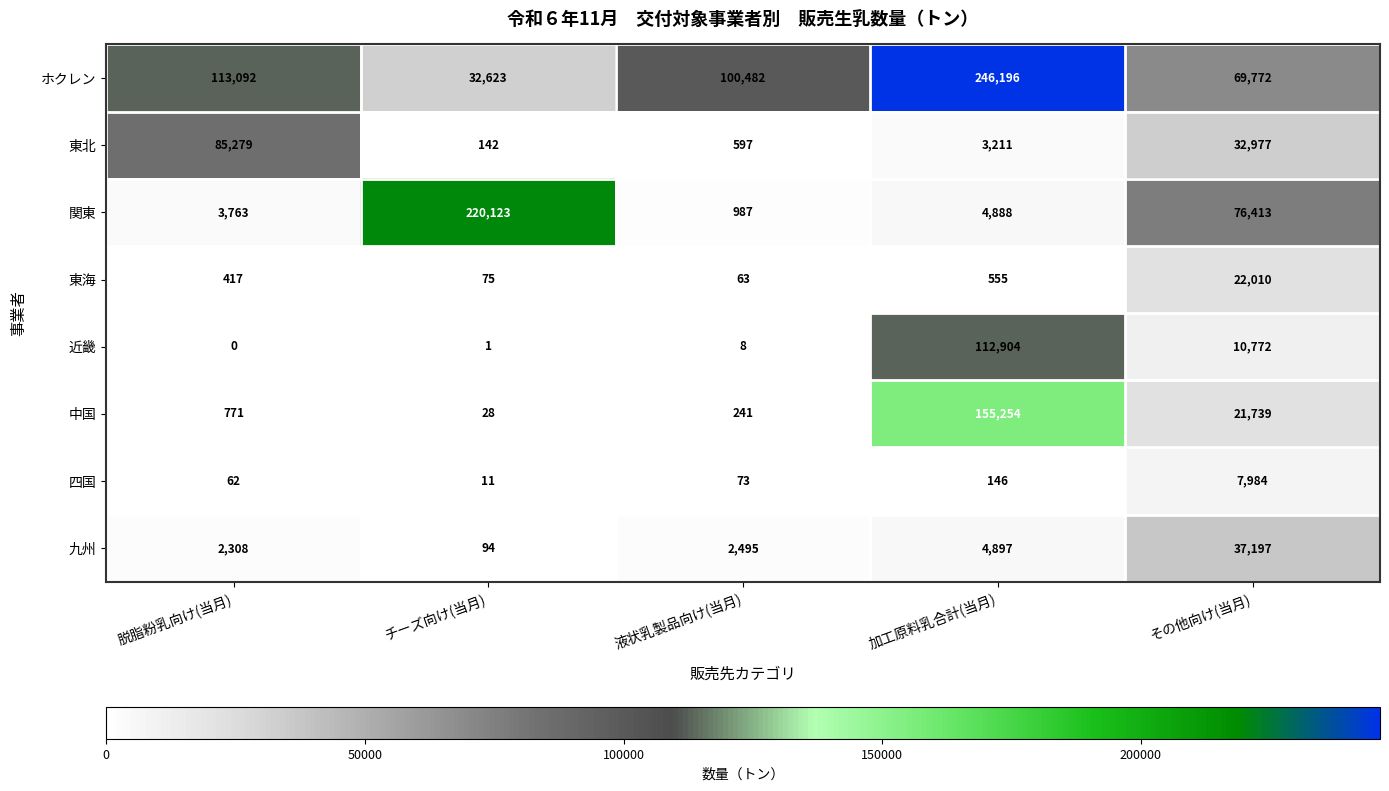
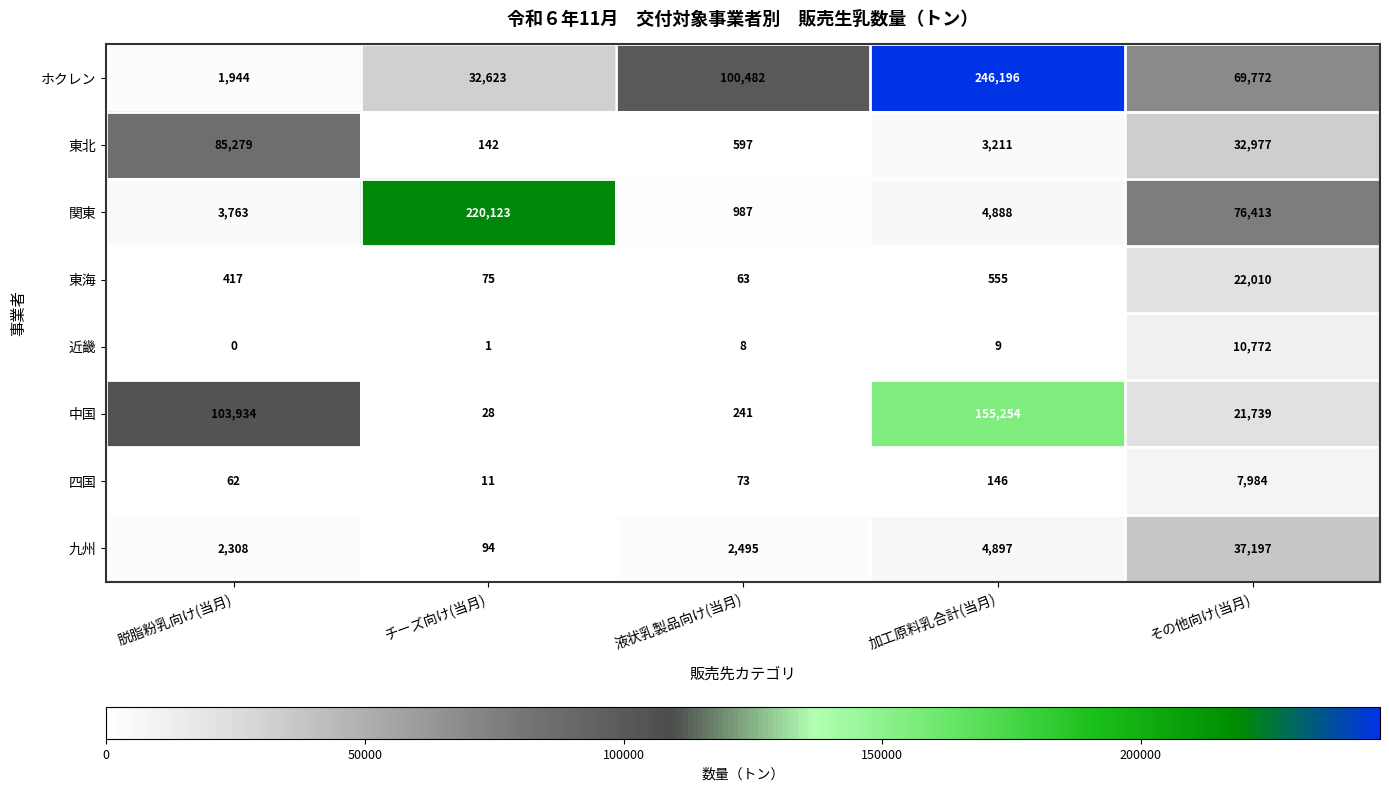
  {
    "ホクレン": {
-     "脱脂粉乳向け(当月)": "113,092",
+     "脱脂粉乳向け(当月)": "1,944",
      "チーズ向け(当月)": "32,623",
      "液状乳製品向け(当月)": "100,482",
      "加工原料乳合計(当月)": "246,196",
      "その他向け(当月)": "69,772"
    },
    "東北": {
      "脱脂粉乳向け(当月)": "85,279",
      "チーズ向け(当月)": "142",
      "液状乳製品向け(当月)": "597",
      "加工原料乳合計(当月)": "3,211",
      "その他向け(当月)": "32,977"
    },
    "関東": {
      "脱脂粉乳向け(当月)": "3,763",
      "チーズ向け(当月)": "220,123",
      "液状乳製品向け(当月)": "987",
      "加工原料乳合計(当月)": "4,888",
      "その他向け(当月)": "76,413"
    },
    "東海": {
      "脱脂粉乳向け(当月)": "417",
      "チーズ向け(当月)": "75",
      "液状乳製品向け(当月)": "63",
      "加工原料乳合計(当月)": "555",
      "その他向け(当月)": "22,010"
    },
    "近畿": {
      "脱脂粉乳向け(当月)": "0",
      "チーズ向け(当月)": "1",
      "液状乳製品向け(当月)": "8",
-     "加工原料乳合計(当月)": "112,904",
+     "加工原料乳合計(当月)": "9",
      "その他向け(当月)": "10,772"
    },
    "中国": {
-     "脱脂粉乳向け(当月)": "771",
+     "脱脂粉乳向け(当月)": "103,934",
      "チーズ向け(当月)": "28",
      "液状乳製品向け(当月)": "241",
      "加工原料乳合計(当月)": "155,254",
      "その他向け(当月)": "21,739"
    },
    "四国": {
      "脱脂粉乳向け(当月)": "62",
      "チーズ向け(当月)": "11",
      "液状乳製品向け(当月)": "73",
      "加工原料乳合計(当月)": "146",
      "その他向け(当月)": "7,984"
    },
    "九州": {
      "脱脂粉乳向け(当月)": "2,308",
      "チーズ向け(当月)": "94",
      "液状乳製品向け(当月)": "2,495",
      "加工原料乳合計(当月)": "4,897",
      "その他向け(当月)": "37,197"
    }
  }
